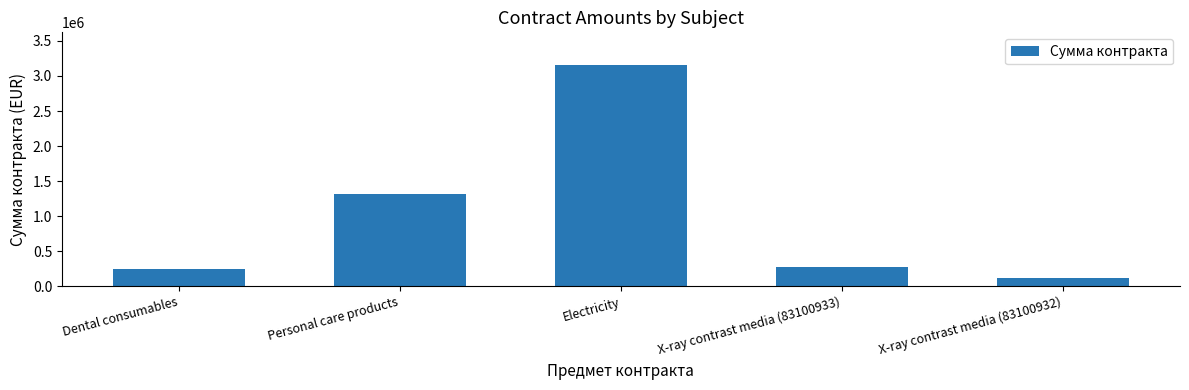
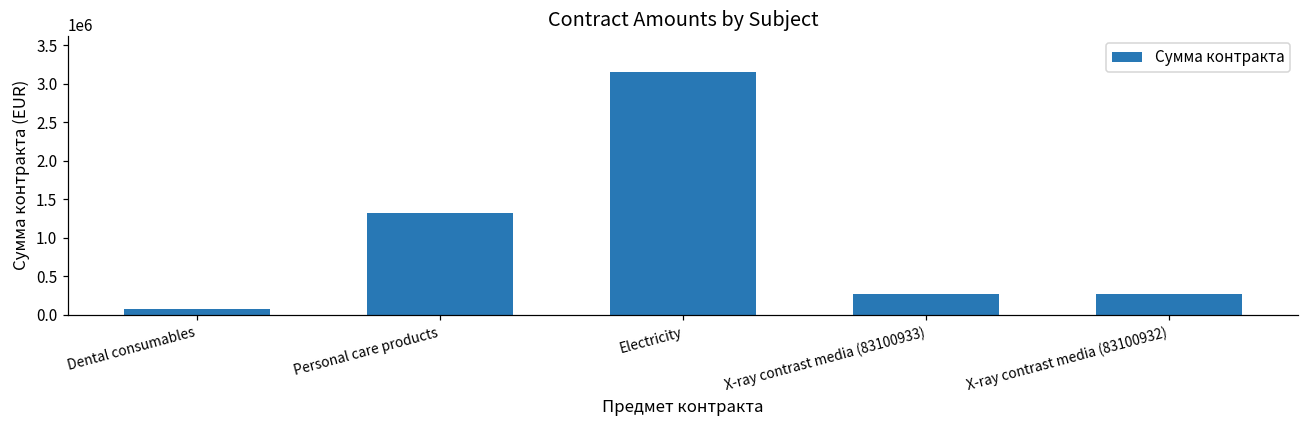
  {
-   "Dental consumables": 200000,
+   "Dental consumables": 100000,
    "Personal care products": 1300000,
    "Electricity": 3200000,
    "X-ray contrast media (83100933)": 300000,
-   "X-ray contrast media (83100932)": 100000
+   "X-ray contrast media (83100932)": 300000
  }
